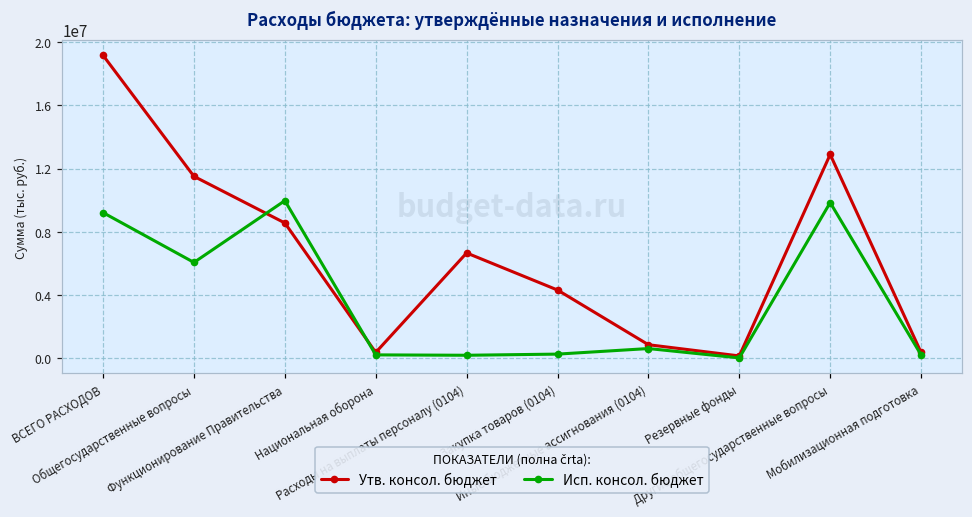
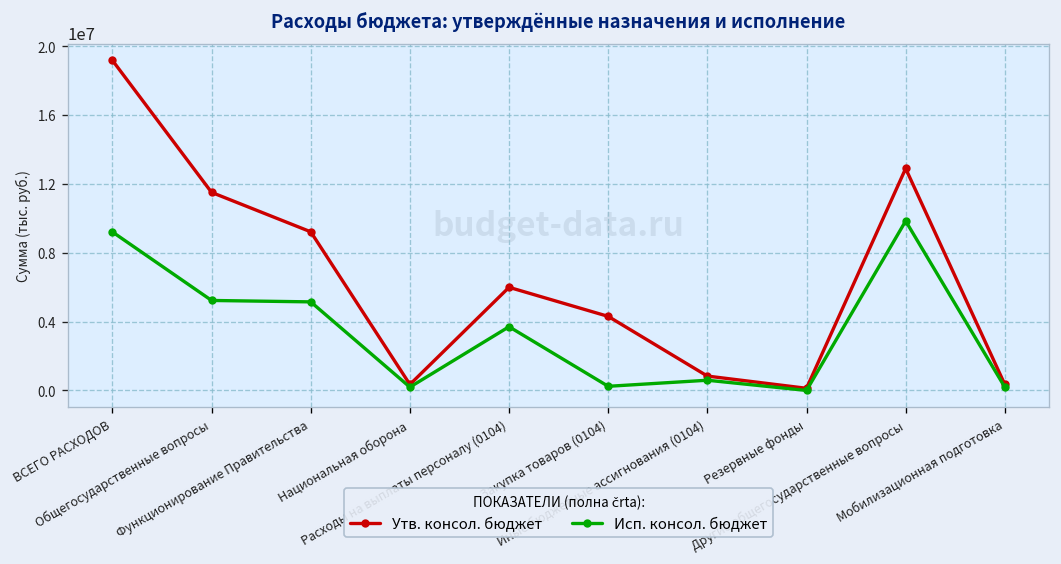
  {
    "Утв. консол. бюджет": {
      "ВСЕГО РАСХОДОВ": 19200000,
      "Общегосударственные вопросы": 11500000,
-     "Функционирование Правительства": 8600000,
-     "Расходы на выплаты персоналу (0104)": 6600000,
+     "Функционирование Правительства": 9200000,
+     "Расходы на выплаты персоналу (0104)": 6000000,
      "Закупка товаров (0104)": 4300000,
      "Иные бюджетные ассигнования (0104)": 800000,
      "Другие общегосударственные вопросы": 12900000
    },
    "Исп. консол. бюджет": {
      "ВСЕГО РАСХОДОВ": 9200000,
-     "Общегосударственные вопросы": 6000000,
-     "Функционирование Правительства": 10000000,
-     "Расходы на выплаты персоналу (0104)": 200000,
+     "Общегосударственные вопросы": 5200000,
+     "Функционирование Правительства": 5100000,
+     "Расходы на выплаты персоналу (0104)": 3700000,
      "Закупка товаров (0104)": 200000,
      "Иные бюджетные ассигнования (0104)": 600000,
      "Другие общегосударственные вопросы": 9800000
    }
  }
